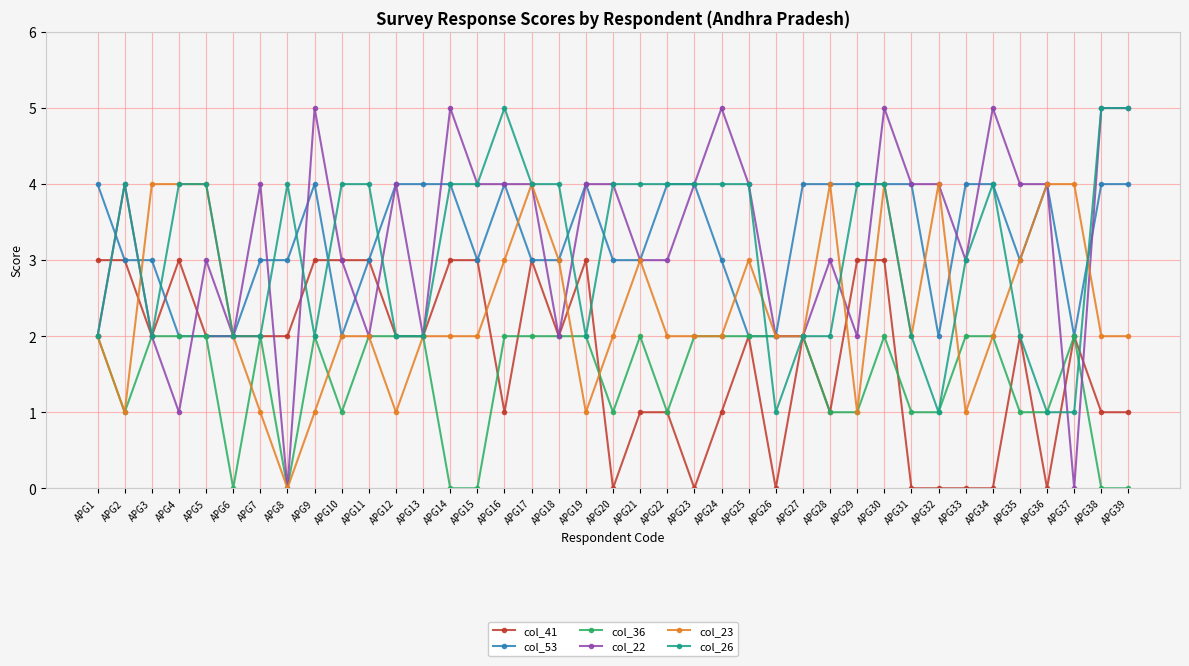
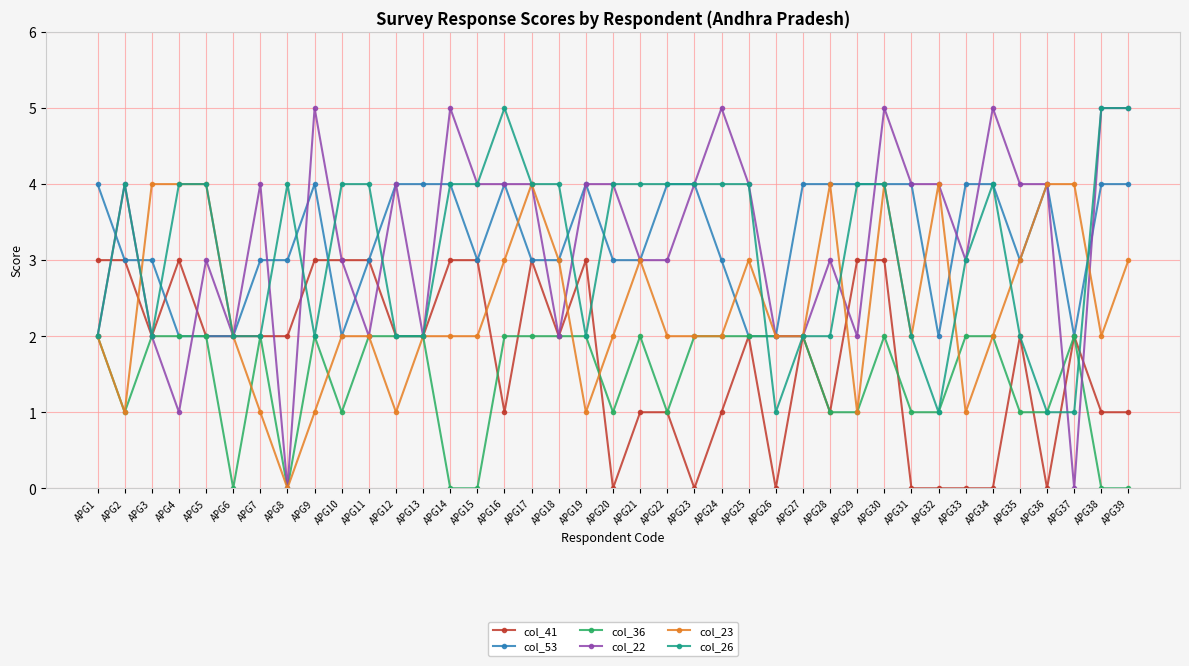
  {
    "col_41": {
      "APG1": 3,
      "APG4": 3,
      "APG8": 2,
      "APG9": 3,
      "APG14": 3,
      "APG16": 1,
      "APG19": 3,
      "APG20": 0,
      "APG21": 1,
      "APG23": 0,
      "APG24": 1,
      "APG26": 0,
      "APG29": 3,
      "APG30": 3,
      "APG31": 0,
      "APG32": 0,
      "APG33": 0,
      "APG34": 0,
      "APG36": 0,
      "APG38": 1,
      "APG39": 1
    },
    "col_53": {
      "APG1": 4,
      "APG3": 3,
      "APG7": 3,
      "APG8": 3,
      "APG9": 4,
      "APG13": 4,
      "APG20": 3,
      "APG24": 3,
      "APG27": 4,
      "APG32": 2,
      "APG33": 4,
      "APG38": 4,
      "APG39": 4
    },
    "col_22": {
      "APG4": 1,
      "APG5": 3,
      "APG7": 4,
      "APG9": 5,
      "APG14": 5,
      "APG22": 3,
      "APG24": 5,
      "APG28": 3,
      "APG29": 2,
      "APG30": 5,
      "APG34": 5,
      "APG35": 4,
      "APG37": 0
    },
    "col_23": {
      "APG3": 4,
      "APG7": 1,
      "APG9": 1,
      "APG12": 1,
      "APG14": 2,
      "APG15": 2,
      "APG16": 3,
      "APG19": 1,
      "APG20": 2,
      "APG22": 2,
      "APG25": 3,
      "APG33": 1,
      "APG37": 4,
      "APG38": 2,
-     "APG39": 2
+     "APG39": 3
    }
  }
